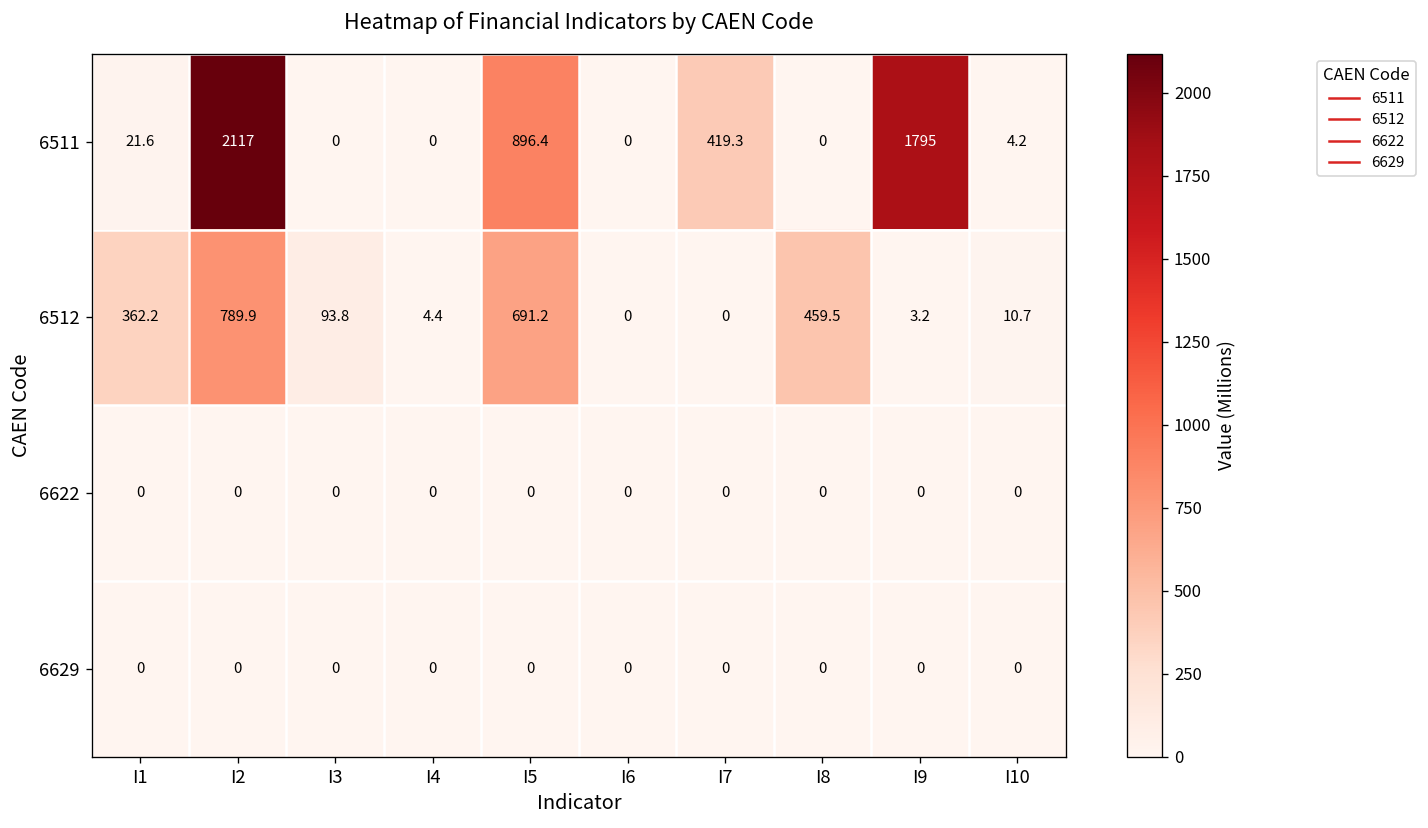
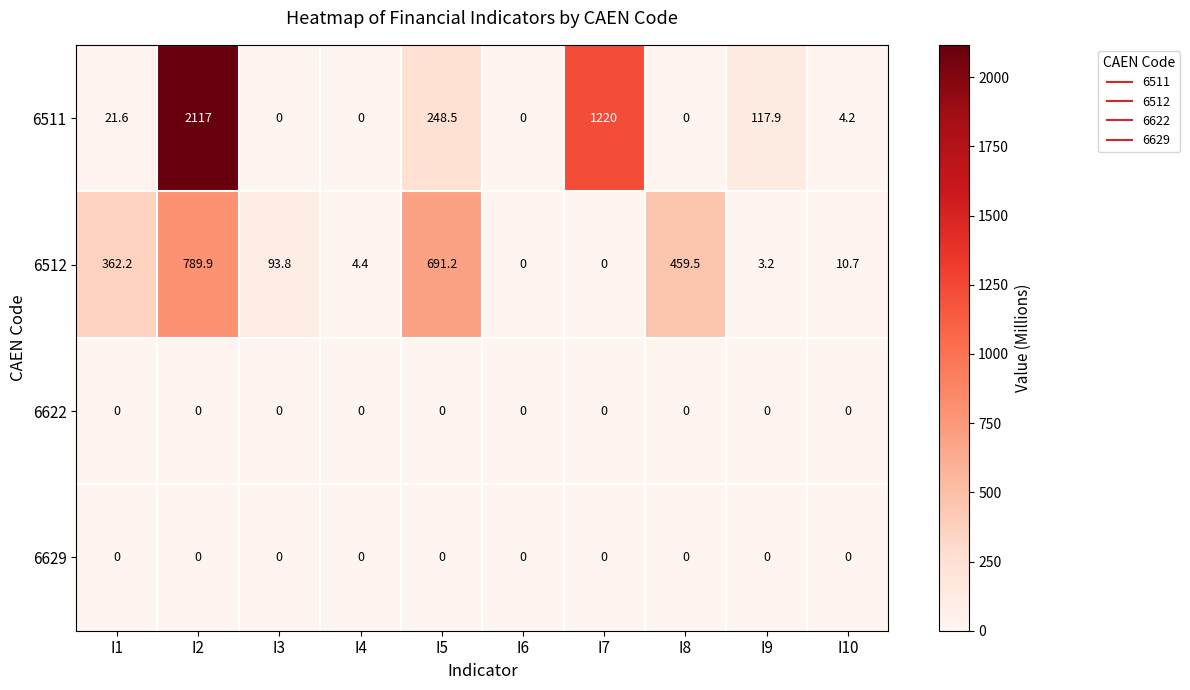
  {
    "6511": {
      "I1": 21.6,
      "I2": 2117,
      "I3": 0,
      "I4": 0,
-     "I5": 896.4,
+     "I5": 248.5,
      "I6": 0,
-     "I7": 419.3,
+     "I7": 1220,
      "I8": 0,
-     "I9": 1795,
+     "I9": 117.9,
      "I10": 4.2
    },
    "6512": {
      "I1": 362.2,
      "I2": 789.9,
      "I3": 93.8,
      "I4": 4.4,
      "I5": 691.2,
      "I6": 0,
      "I7": 0,
      "I8": 459.5,
      "I9": 3.2,
      "I10": 10.7
    },
    "6622": {
      "I1": 0,
      "I2": 0,
      "I3": 0,
      "I4": 0,
      "I5": 0,
      "I6": 0,
      "I7": 0,
      "I8": 0,
      "I9": 0,
      "I10": 0
    },
    "6629": {
      "I1": 0,
      "I2": 0,
      "I3": 0,
      "I4": 0,
      "I5": 0,
      "I6": 0,
      "I7": 0,
      "I8": 0,
      "I9": 0,
      "I10": 0
    }
  }
